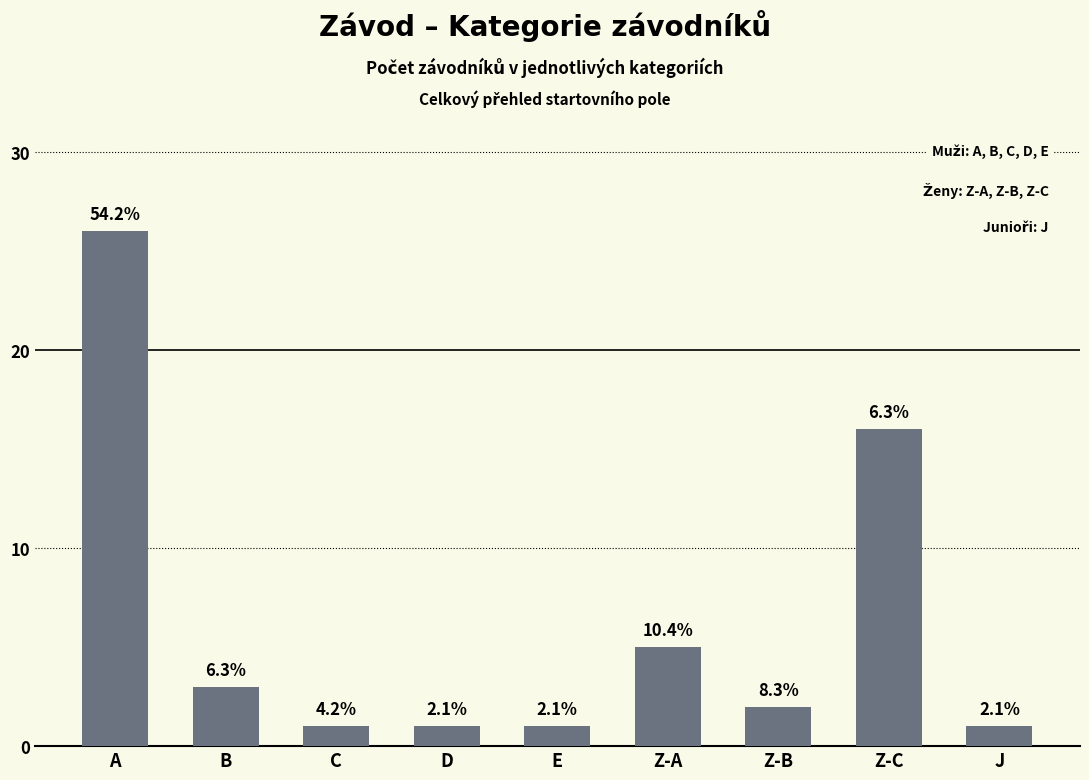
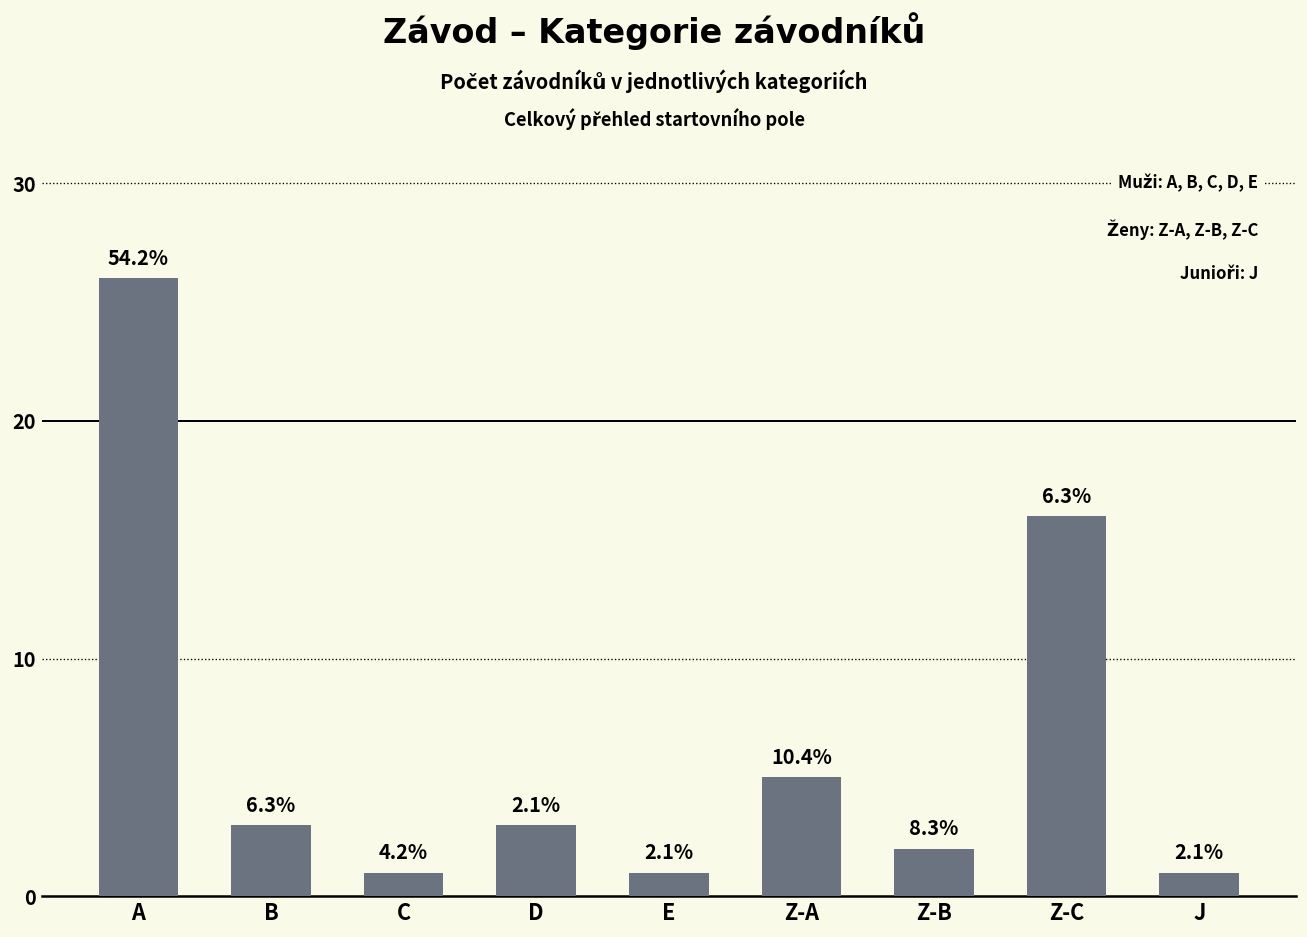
  {
-   "D": 1
+   "D": 3
  }
